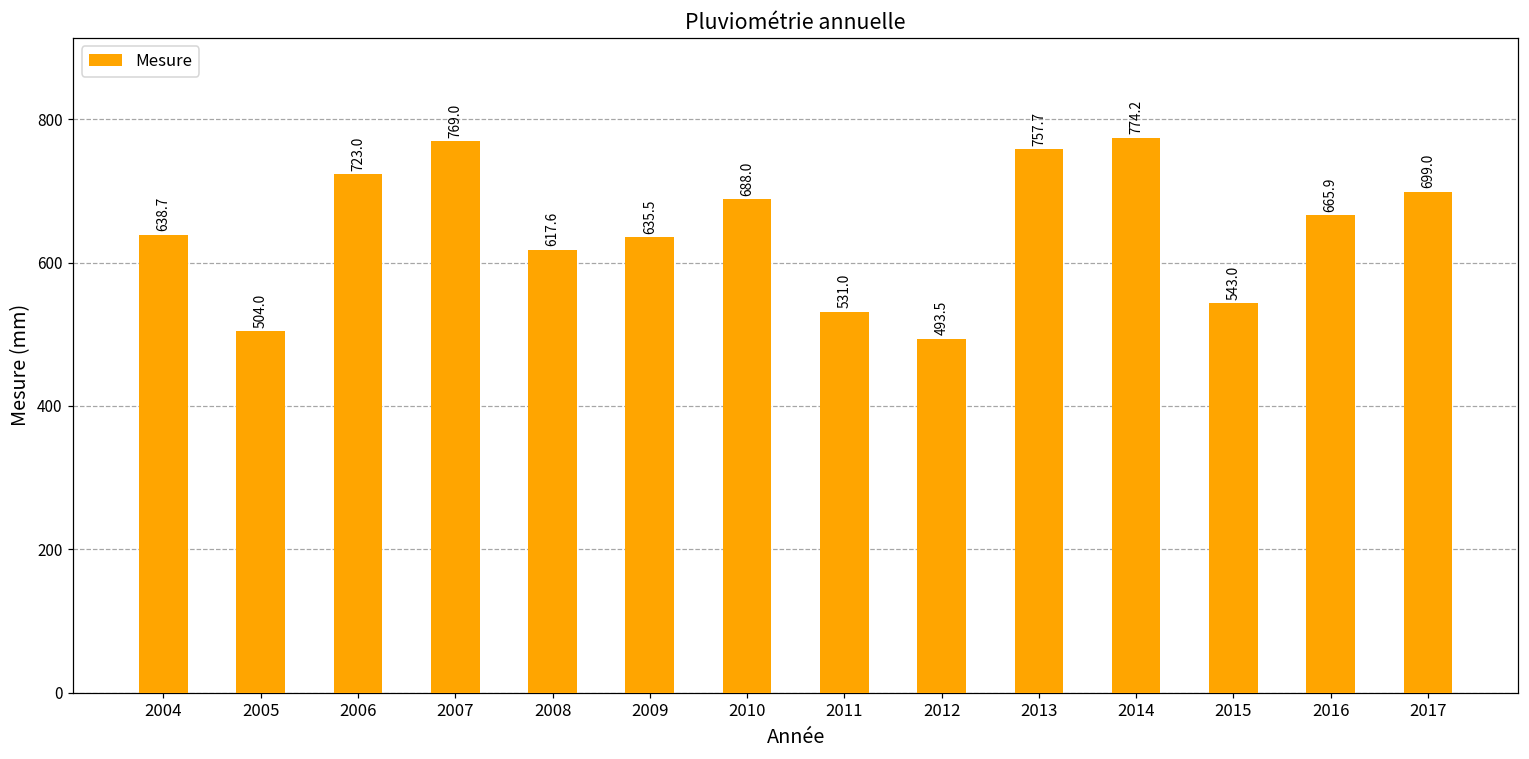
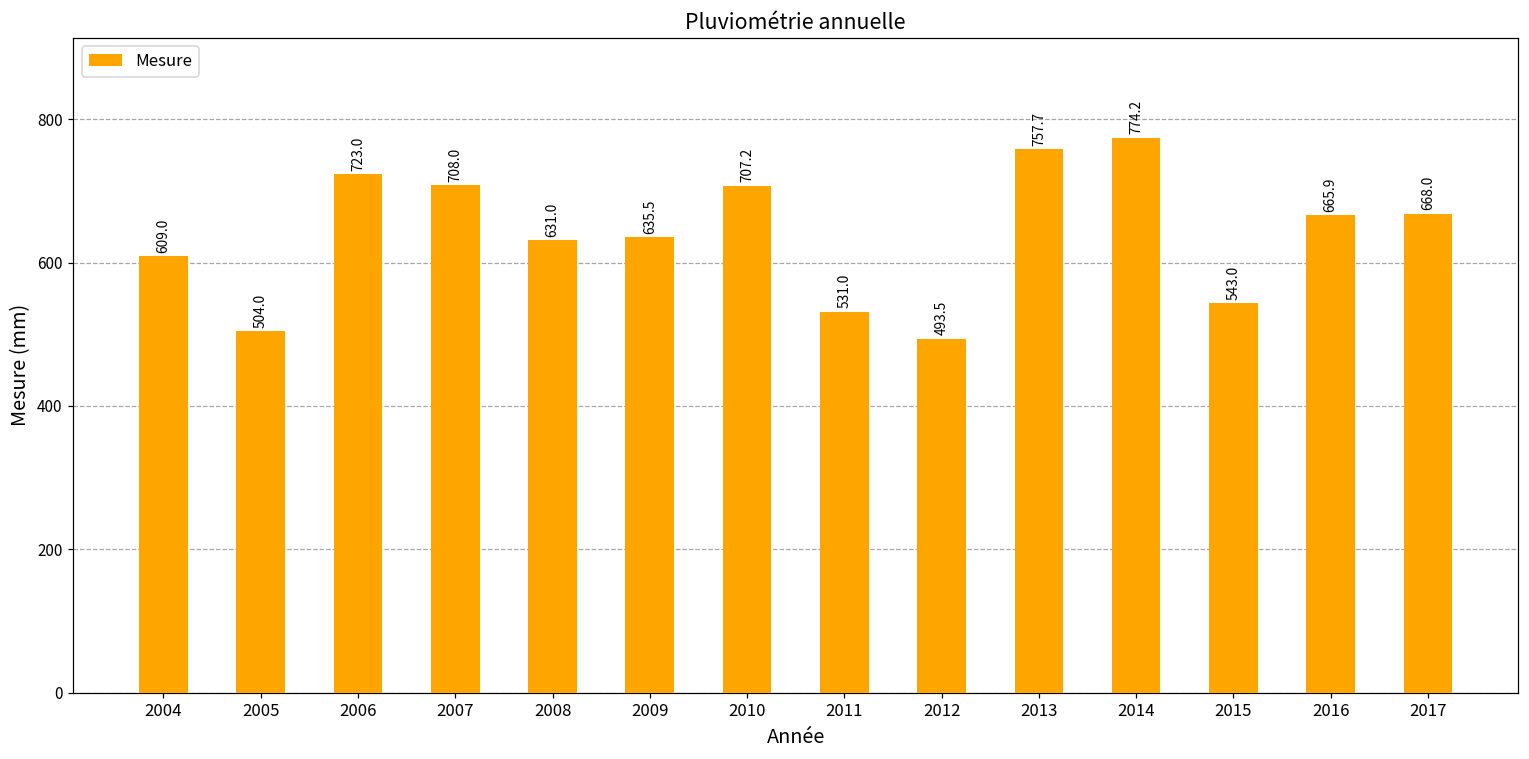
  {
-   "2004": 638.7,
+   "2004": 609.0,
    "2005": 504.0,
    "2006": 723.0,
-   "2007": 769.0,
-   "2008": 617.6,
+   "2007": 708.0,
+   "2008": 631.0,
    "2009": 635.5,
-   "2010": 688.0,
+   "2010": 707.2,
    "2011": 531.0,
    "2012": 493.5,
    "2013": 757.7,
    "2014": 774.2,
    "2015": 543.0,
    "2016": 665.9,
-   "2017": 699.0
+   "2017": 668.0
  }
